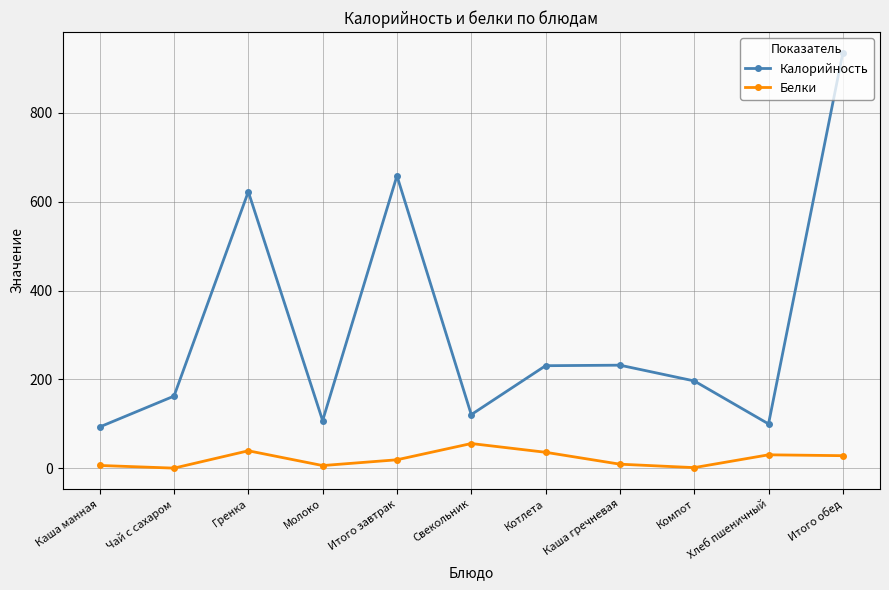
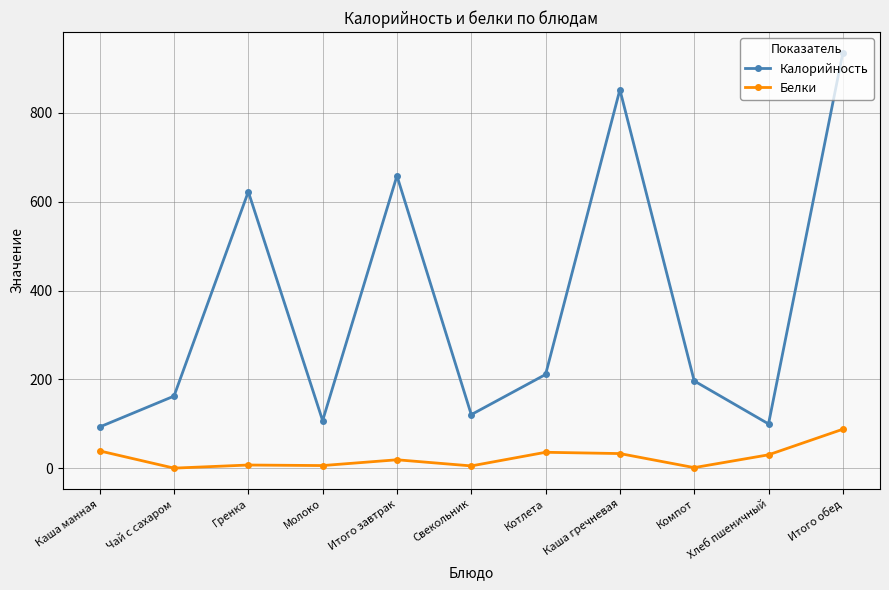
  {
    "Калорийность": {
      "Каша манная": 90,
      "Чай с сахаром": 160,
      "Гренка": 620,
      "Молоко": 110,
      "Итого завтрак": 660,
      "Свекольник": 120,
-     "Котлета": 230,
-     "Каша гречневая": 230,
+     "Котлета": 210,
+     "Каша гречневая": 850,
      "Компот": 200,
      "Хлеб пшеничный": 100
    },
    "Белки": {
-     "Каша манная": 10,
+     "Каша манная": 40,
      "Чай с сахаром": 0,
-     "Гренка": 40,
+     "Гренка": 10,
      "Молоко": 10,
      "Итого завтрак": 20,
-     "Свекольник": 60,
+     "Свекольник": 10,
      "Котлета": 40,
-     "Каша гречневая": 10,
+     "Каша гречневая": 30,
      "Компот": 0,
      "Хлеб пшеничный": 30,
-     "Итого обед": 30
+     "Итого обед": 90
    }
  }
